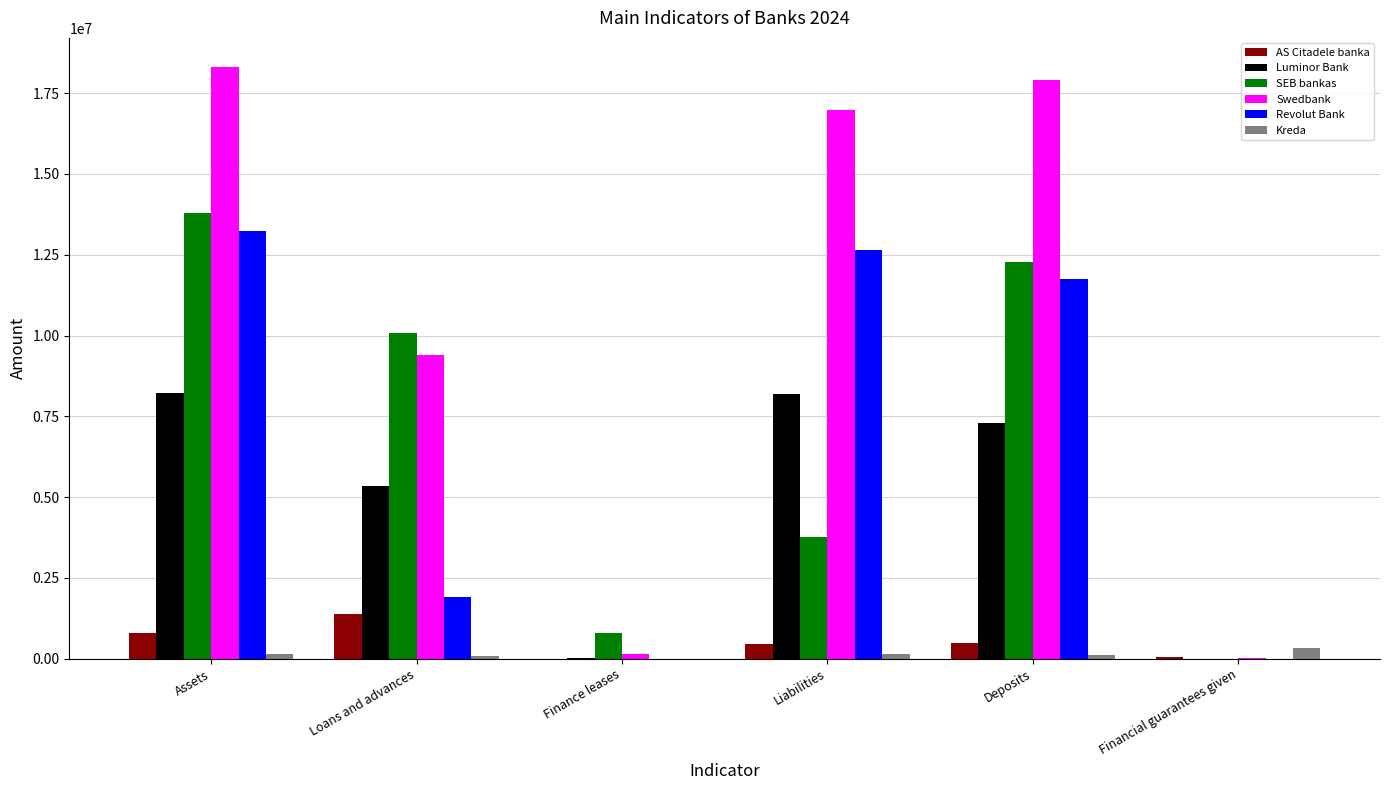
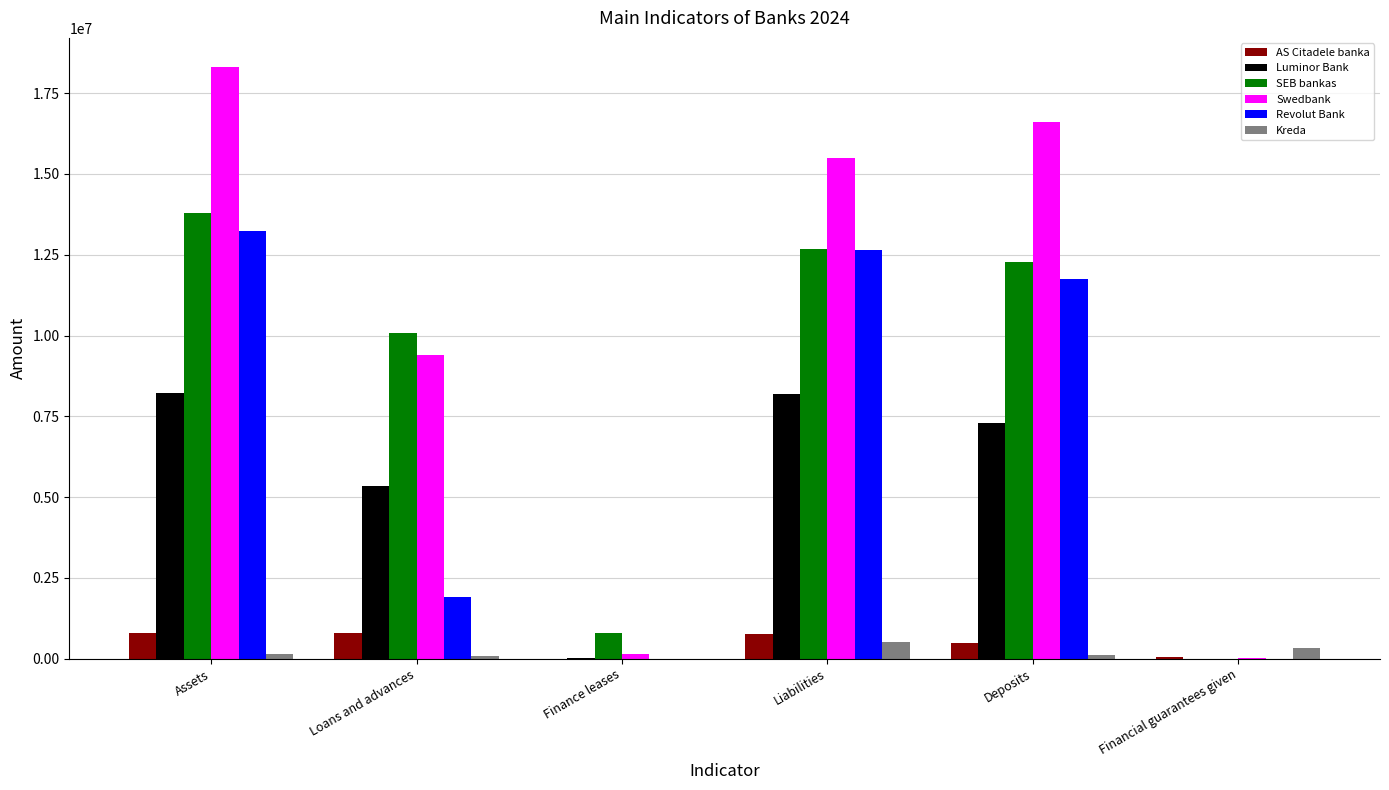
  {
    "AS Citadele banka": {
      "Assets": 800000,
-     "Loans and advances": 1400000,
+     "Loans and advances": 800000,
      "Finance leases": 0,
-     "Liabilities": 500000,
+     "Liabilities": 800000,
      "Deposits": 500000
    },
    "Luminor Bank": {
      "Assets": 8200000,
      "Loans and advances": 5400000,
      "Liabilities": 8200000,
      "Deposits": 7300000,
      "Financial guarantees given": 0
    },
    "SEB bankas": {
      "Assets": 13800000,
      "Loans and advances": 10100000,
      "Finance leases": 800000,
-     "Liabilities": 3800000,
+     "Liabilities": 12700000,
      "Deposits": 12300000,
      "Financial guarantees given": 0
    },
    "Swedbank": {
      "Assets": 18300000,
      "Loans and advances": 9400000,
      "Finance leases": 100000,
-     "Liabilities": 17000000,
-     "Deposits": 17900000
+     "Liabilities": 15500000,
+     "Deposits": 16600000
    },
    "Revolut Bank": {
      "Assets": 13200000,
      "Loans and advances": 1900000,
      "Finance leases": 0,
      "Liabilities": 12600000,
      "Deposits": 11800000
    },
    "Kreda": {
      "Assets": 100000,
      "Loans and advances": 100000,
      "Finance leases": 0,
-     "Liabilities": 100000,
+     "Liabilities": 500000,
      "Deposits": 100000,
      "Financial guarantees given": 300000
    }
  }
